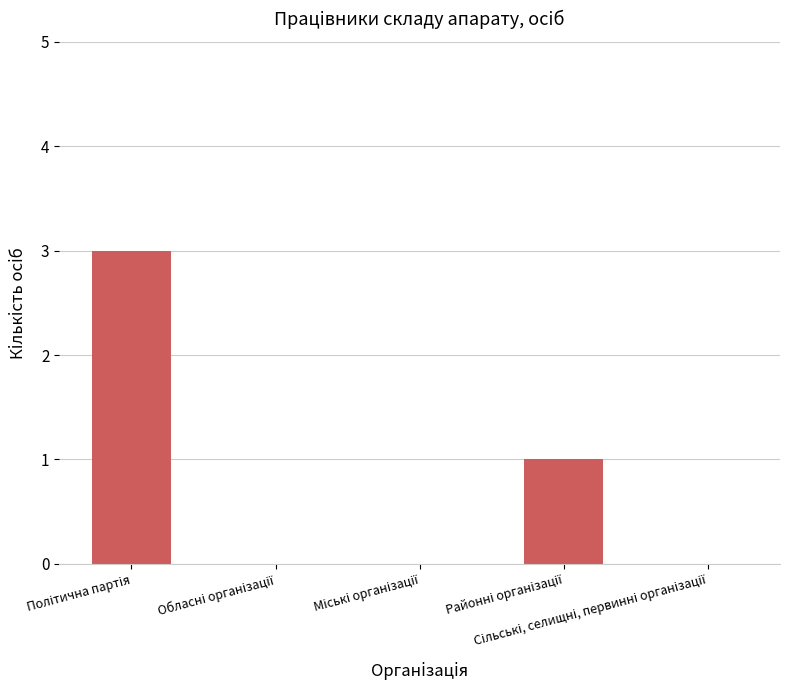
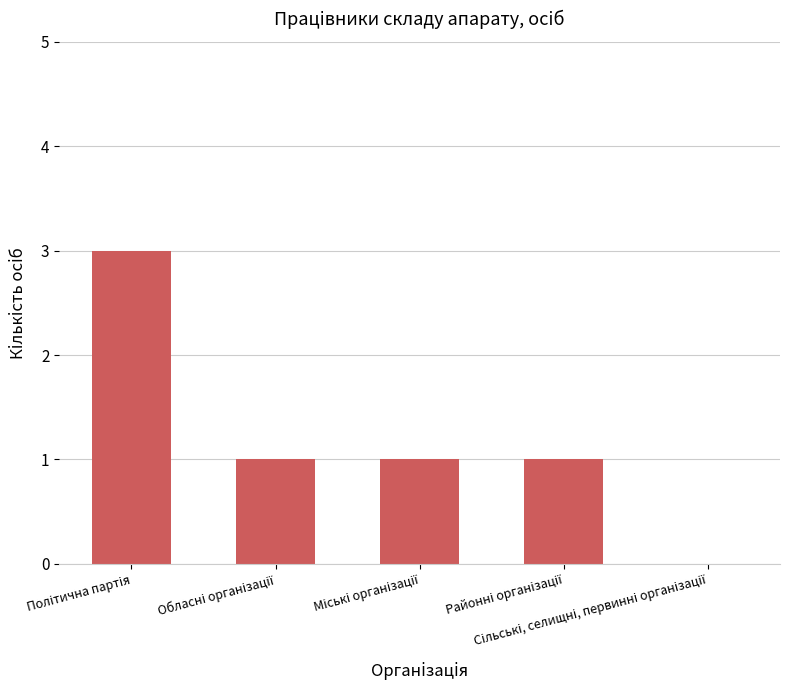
  {
    "Політична партія": 3,
-   "Обласні організації": 0,
-   "Міські організації": 0,
+   "Обласні організації": 1,
+   "Міські організації": 1,
    "Районні організації": 1,
    "Сільські, селищні, первинні організації": 0
  }
